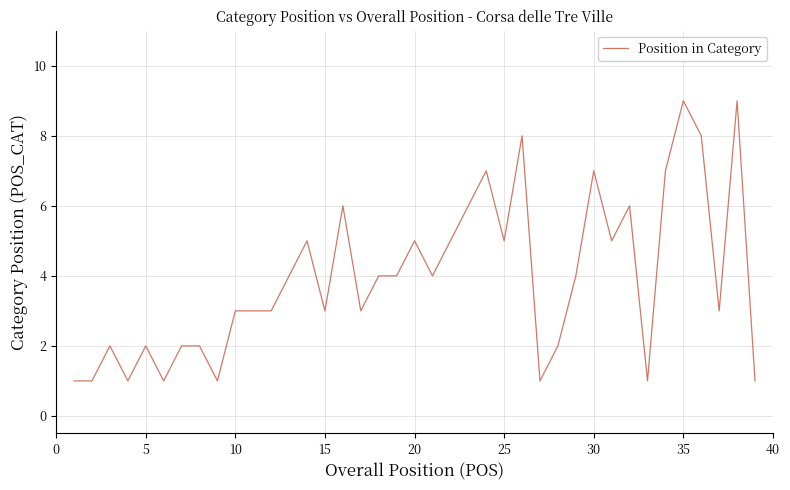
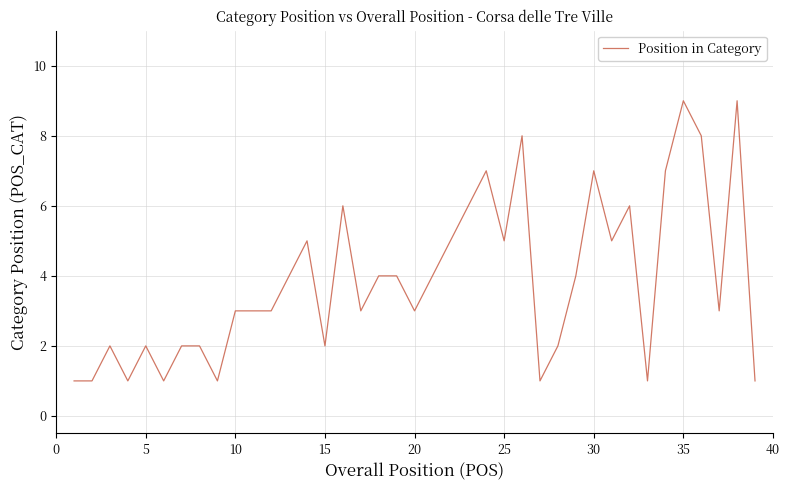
  {
    "5": 2,
    "10": 3,
-   "15": 3,
-   "20": 5,
+   "15": 2,
+   "20": 3,
    "25": 5,
    "30": 7,
    "35": 9
  }
